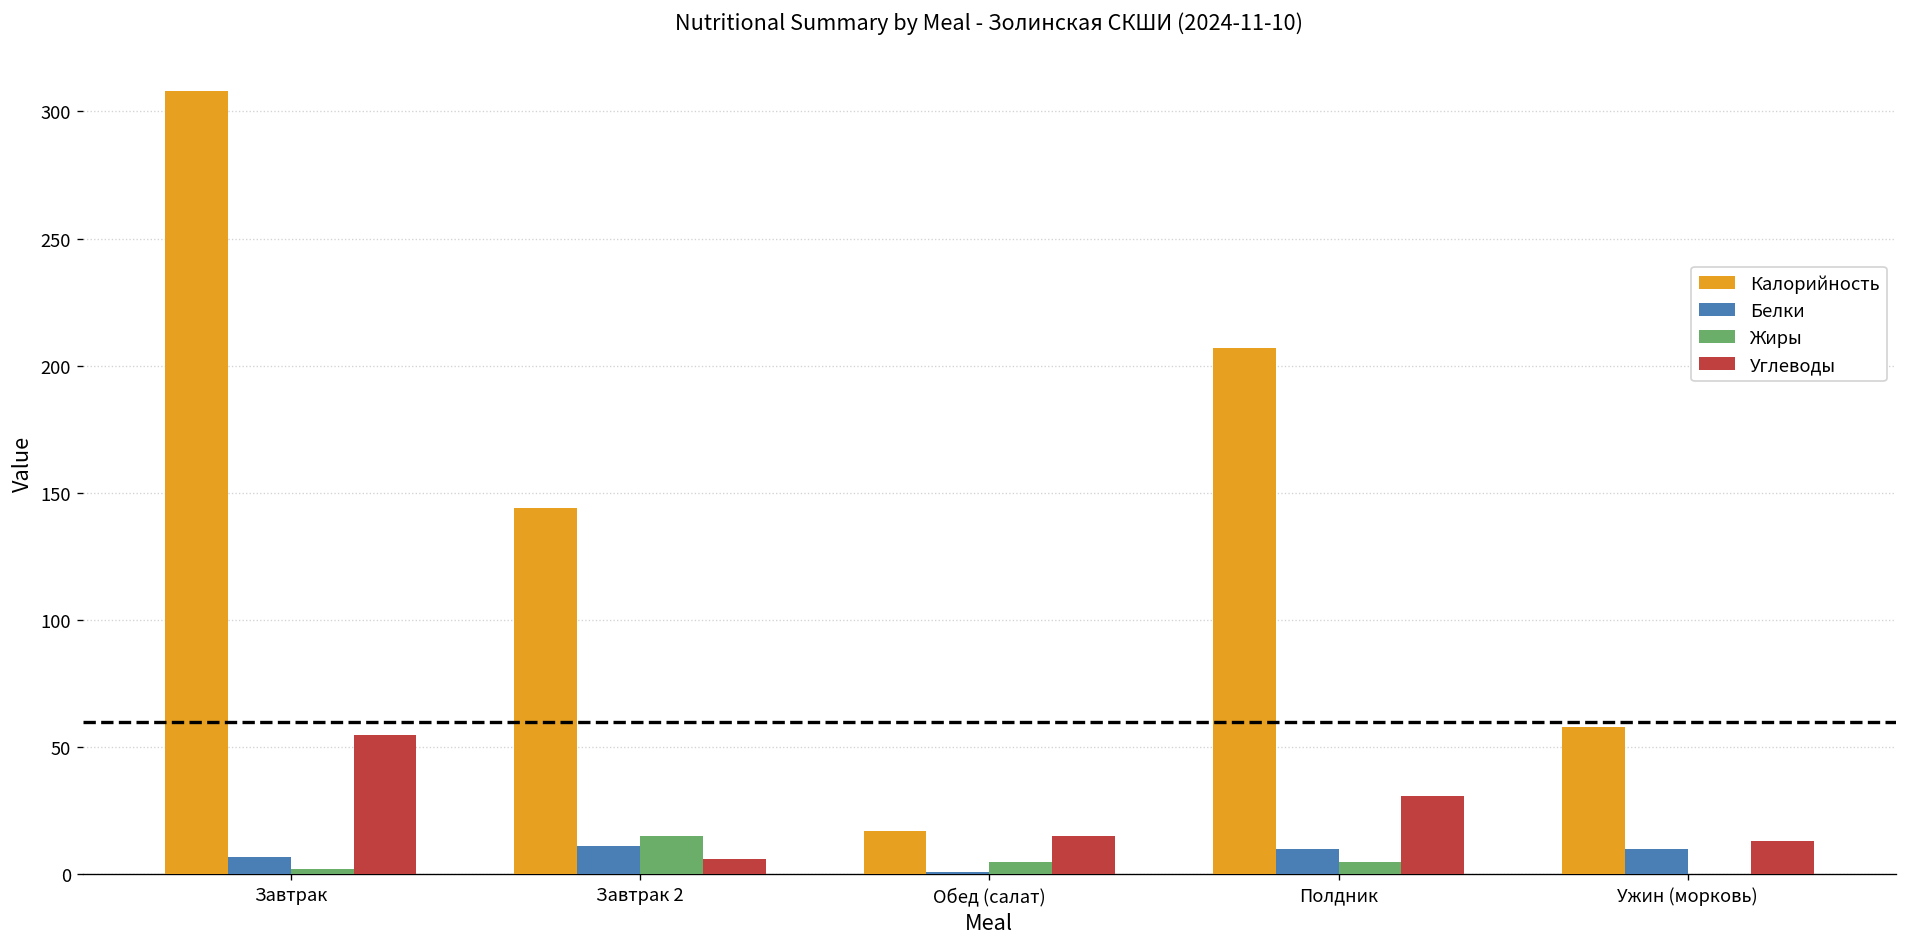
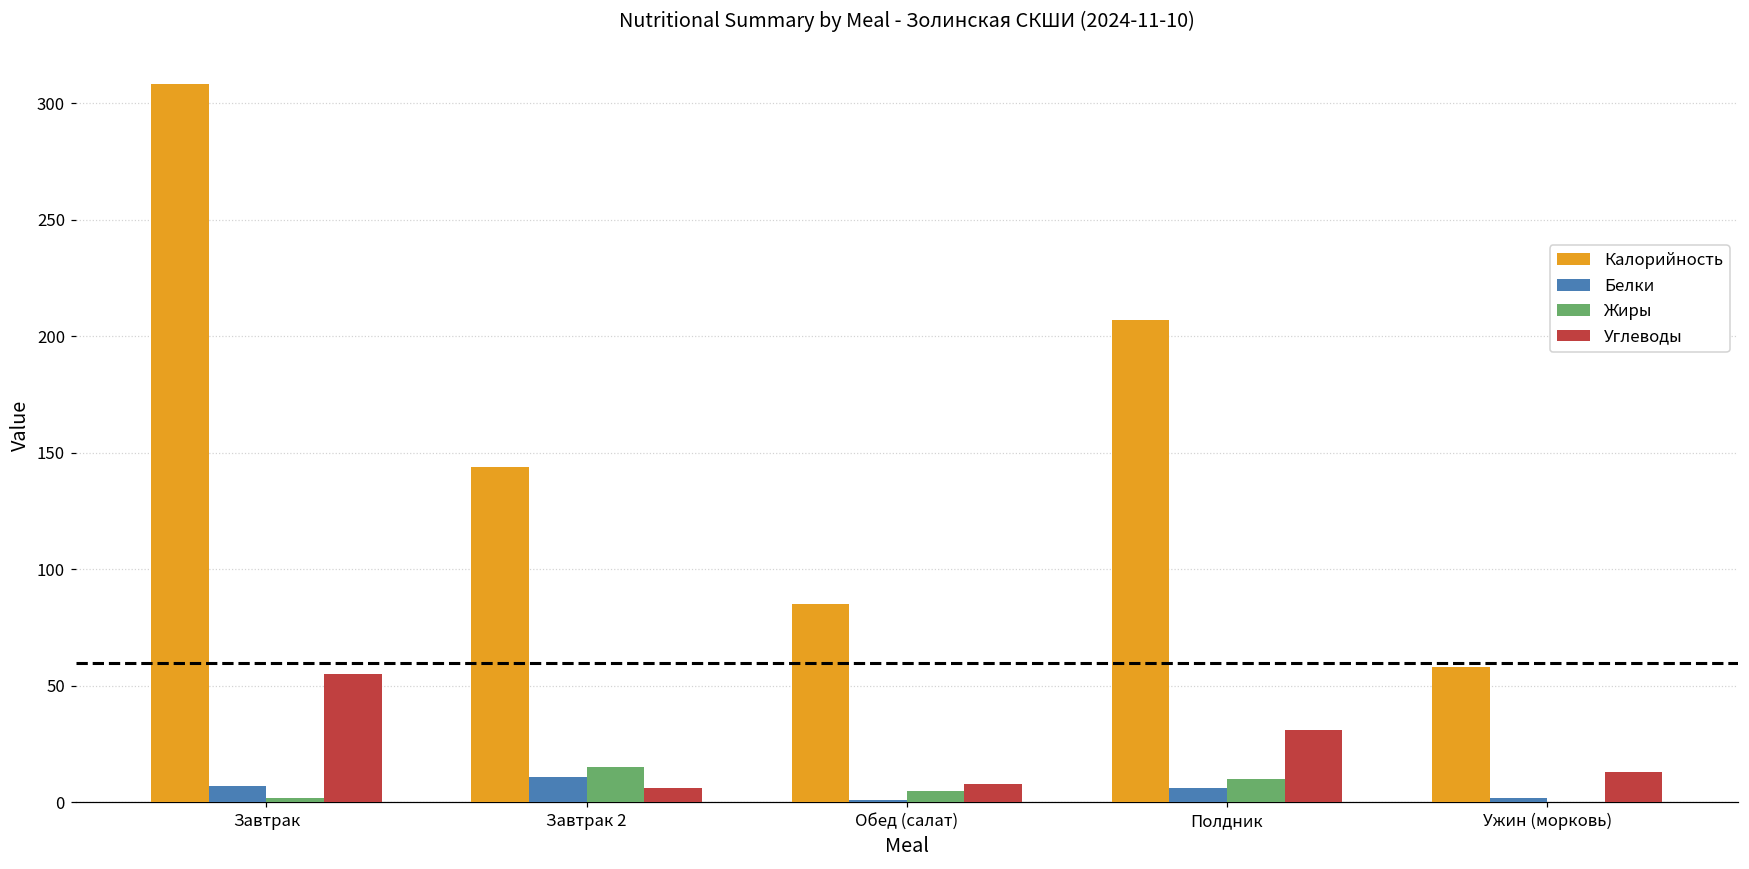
  {
    "Калорийность": {
      "Завтрак": 308,
      "Завтрак 2": 144,
-     "Обед (салат)": 17,
+     "Обед (салат)": 85,
      "Полдник": 207,
      "Ужин (морковь)": 58
    },
    "Белки": {
      "Завтрак": 7,
      "Завтрак 2": 11,
-     "Полдник": 10,
-     "Ужин (морковь)": 10
+     "Полдник": 6,
+     "Ужин (морковь)": 2
    },
    "Жиры": {
      "Завтрак": 2,
      "Завтрак 2": 15,
      "Обед (салат)": 5,
-     "Полдник": 5,
+     "Полдник": 10,
      "Ужин (морковь)": 0
    },
    "Углеводы": {
      "Завтрак": 55,
      "Завтрак 2": 6,
-     "Обед (салат)": 15,
+     "Обед (салат)": 8,
      "Полдник": 31,
      "Ужин (морковь)": 13
    }
  }
